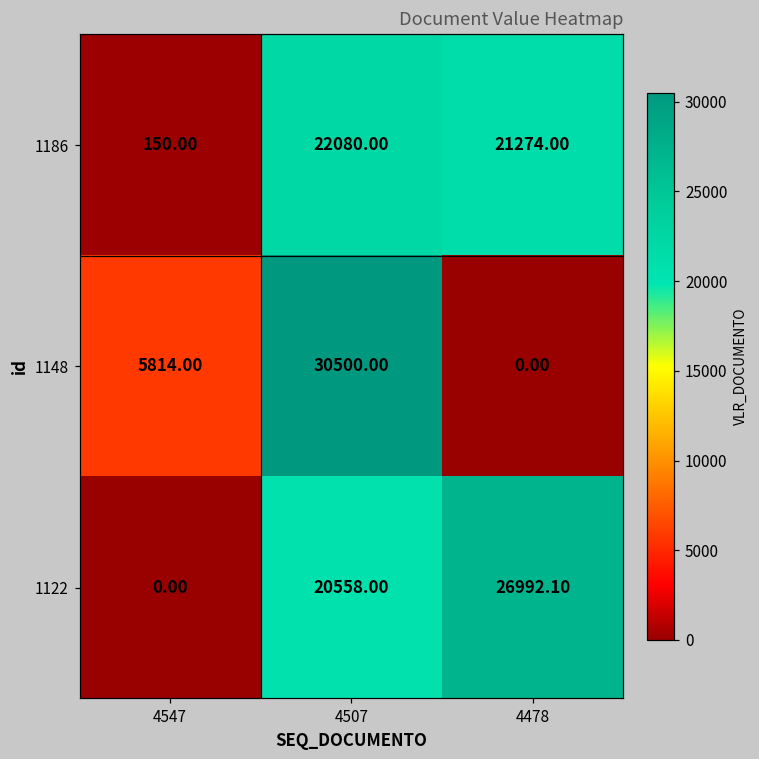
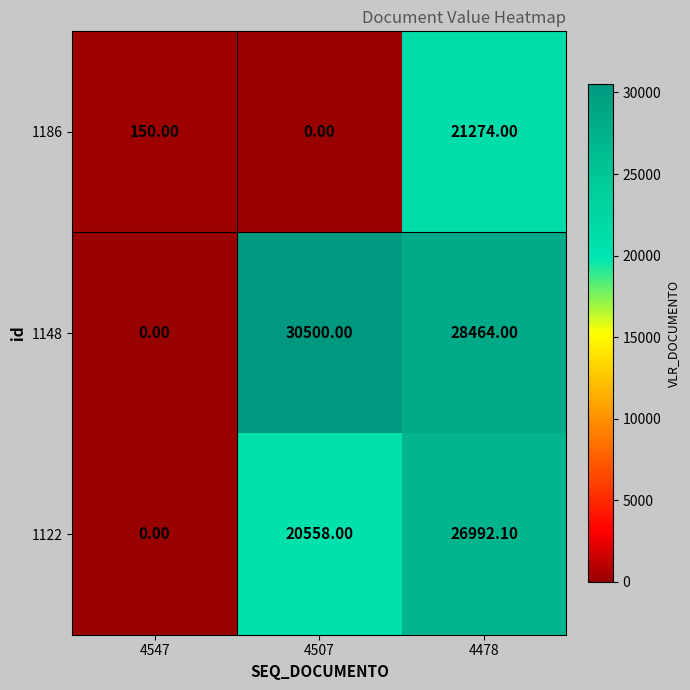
  {
    "1186": {
      "4547": 150.00,
-     "4507": 22080.00,
+     "4507": 0.00,
      "4478": 21274.00
    },
    "1148": {
-     "4547": 5814.00,
+     "4547": 0.00,
      "4507": 30500.00,
-     "4478": 0.00
+     "4478": 28464.00
    },
    "1122": {
      "4547": 0.00,
      "4507": 20558.00,
      "4478": 26992.10
    }
  }
